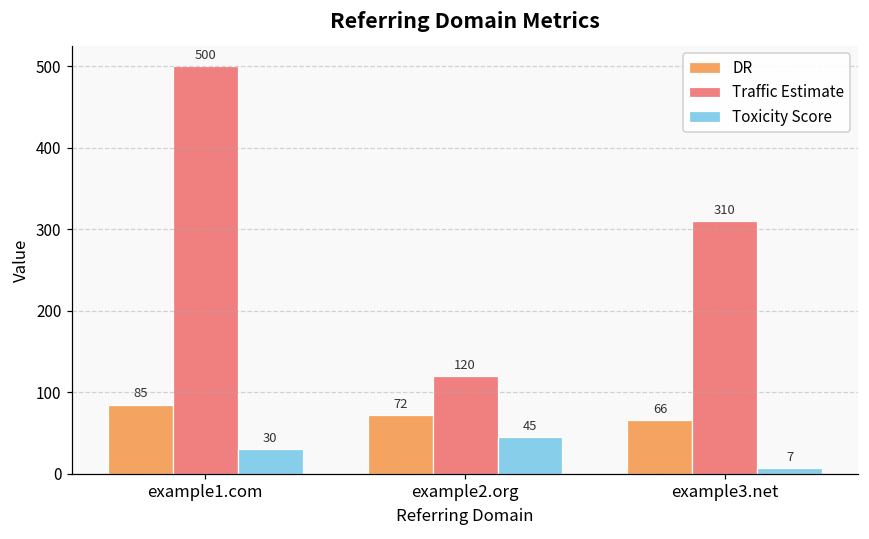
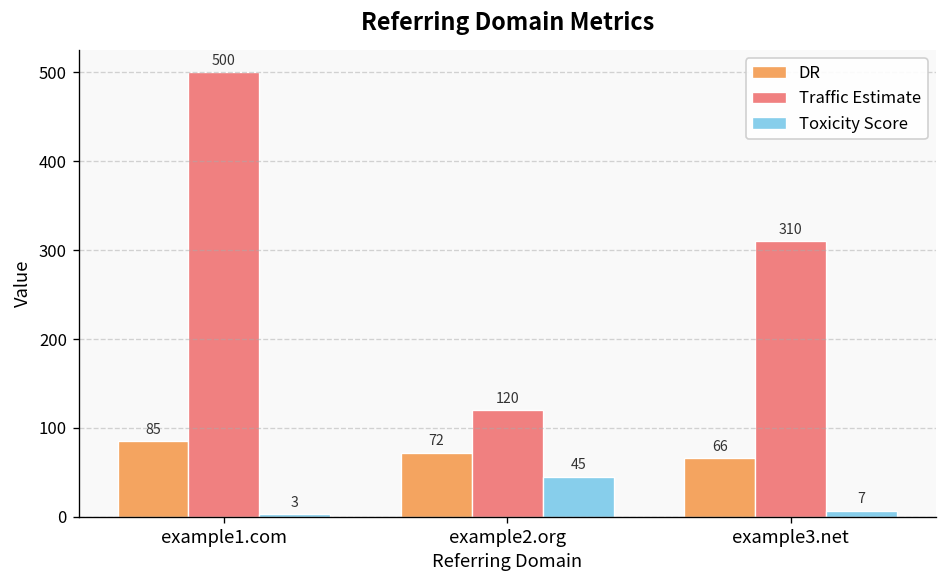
  {
    "Toxicity Score": {
-     "example1.com": 30,
+     "example1.com": 3,
      "example2.org": 45,
      "example3.net": 7
    }
  }
